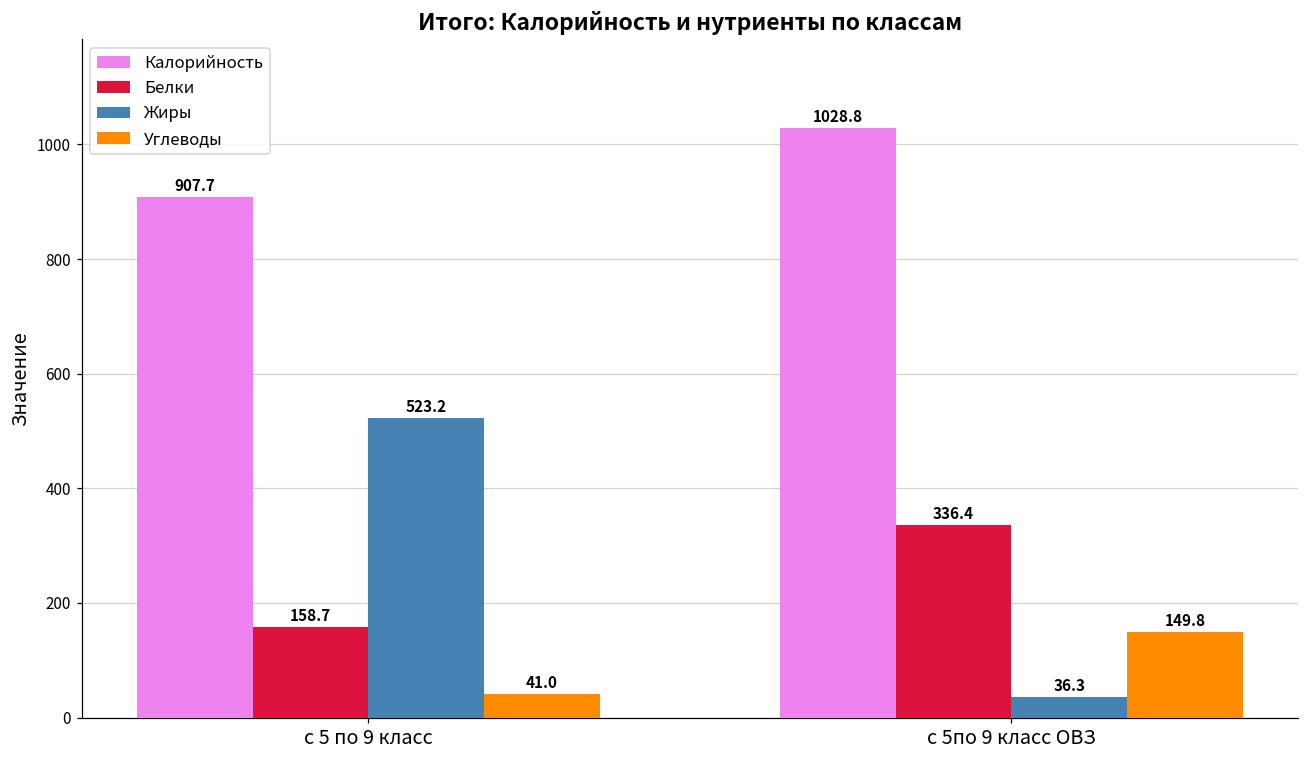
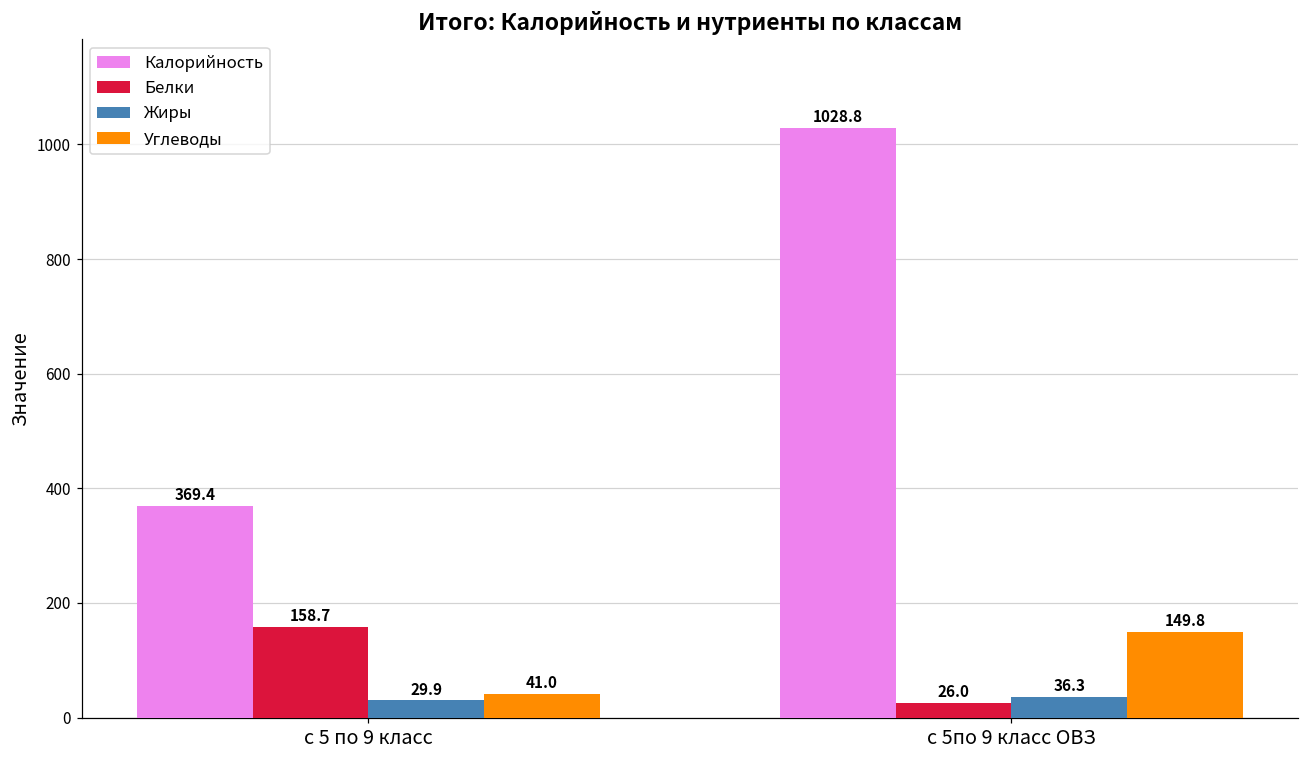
  {
    "Калорийность": {
-     "с 5 по 9 класс": 907.7,
+     "с 5 по 9 класс": 369.4,
      "с 5по 9 класс ОВЗ": 1028.8
    },
    "Белки": {
      "с 5 по 9 класс": 158.7,
-     "с 5по 9 класс ОВЗ": 336.4
+     "с 5по 9 класс ОВЗ": 26.0
    },
    "Жиры": {
-     "с 5 по 9 класс": 523.2,
+     "с 5 по 9 класс": 29.9,
      "с 5по 9 класс ОВЗ": 36.3
    },
    "Углеводы": {
      "с 5 по 9 класс": 41.0,
      "с 5по 9 класс ОВЗ": 149.8
    }
  }
